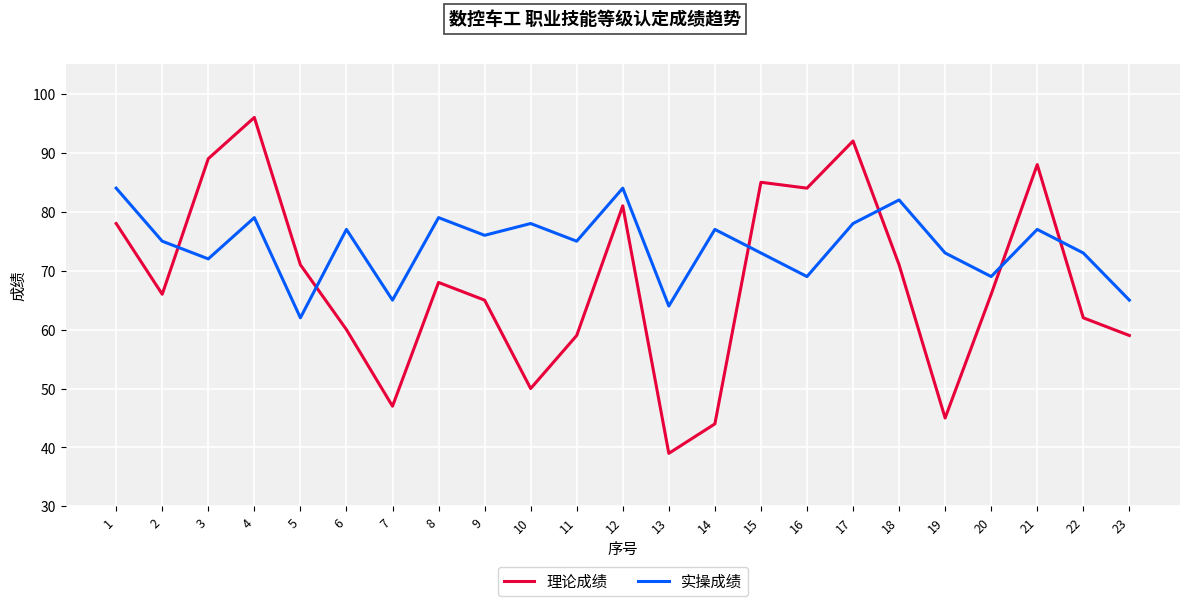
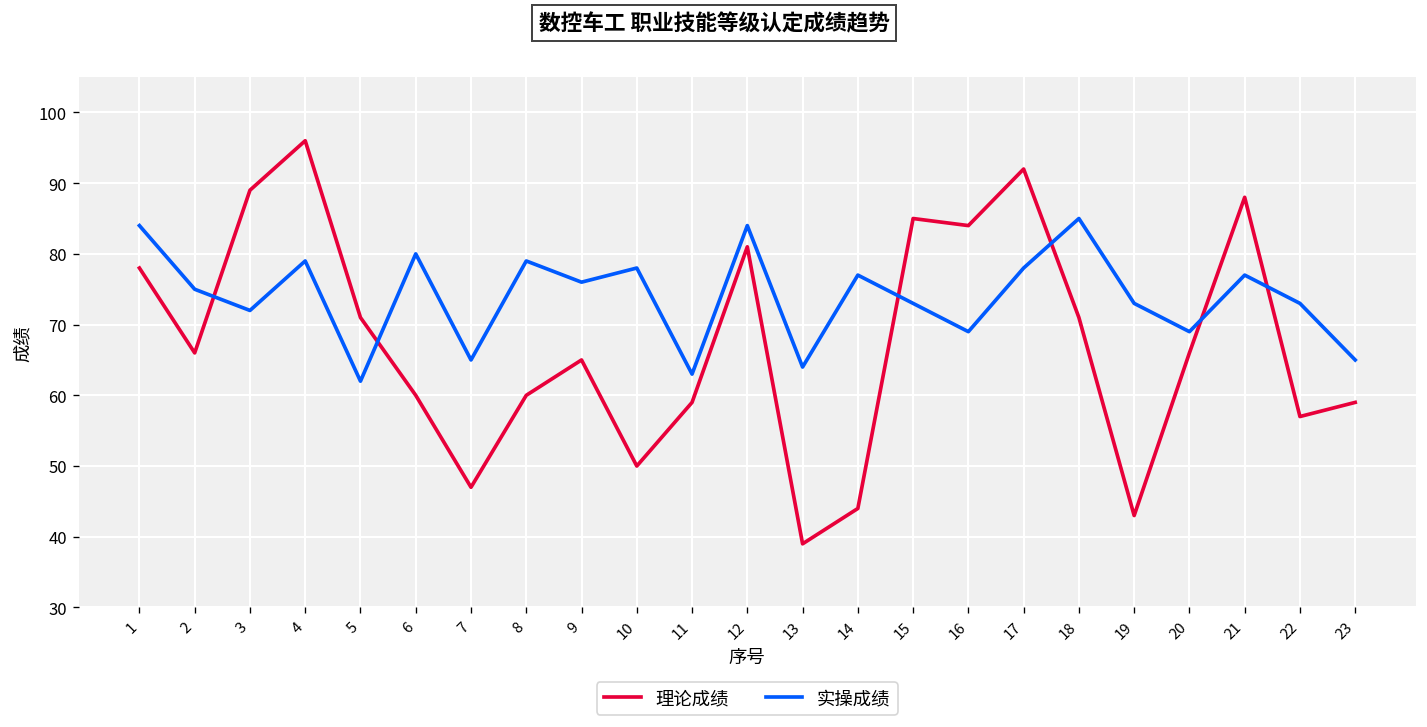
  {
    "理论成绩": {
      "1": 78,
      "2": 66,
      "3": 89,
      "4": 96,
      "5": 71,
      "6": 60,
      "7": 47,
-     "8": 68,
+     "8": 60,
      "9": 65,
      "10": 50,
      "11": 59,
      "12": 81,
      "13": 39,
      "14": 44,
      "15": 85,
      "16": 84,
      "17": 92,
      "18": 71,
-     "19": 45,
+     "19": 43,
      "20": 66,
      "21": 88,
-     "22": 62,
+     "22": 57,
      "23": 59
    },
    "实操成绩": {
      "1": 84,
      "2": 75,
      "3": 72,
      "4": 79,
      "5": 62,
-     "6": 77,
+     "6": 80,
      "7": 65,
      "8": 79,
      "9": 76,
      "10": 78,
-     "11": 75,
+     "11": 63,
      "12": 84,
      "13": 64,
      "14": 77,
      "15": 73,
      "16": 69,
      "17": 78,
-     "18": 82,
+     "18": 85,
      "19": 73,
      "20": 69,
      "21": 77,
      "22": 73,
      "23": 65
    }
  }
